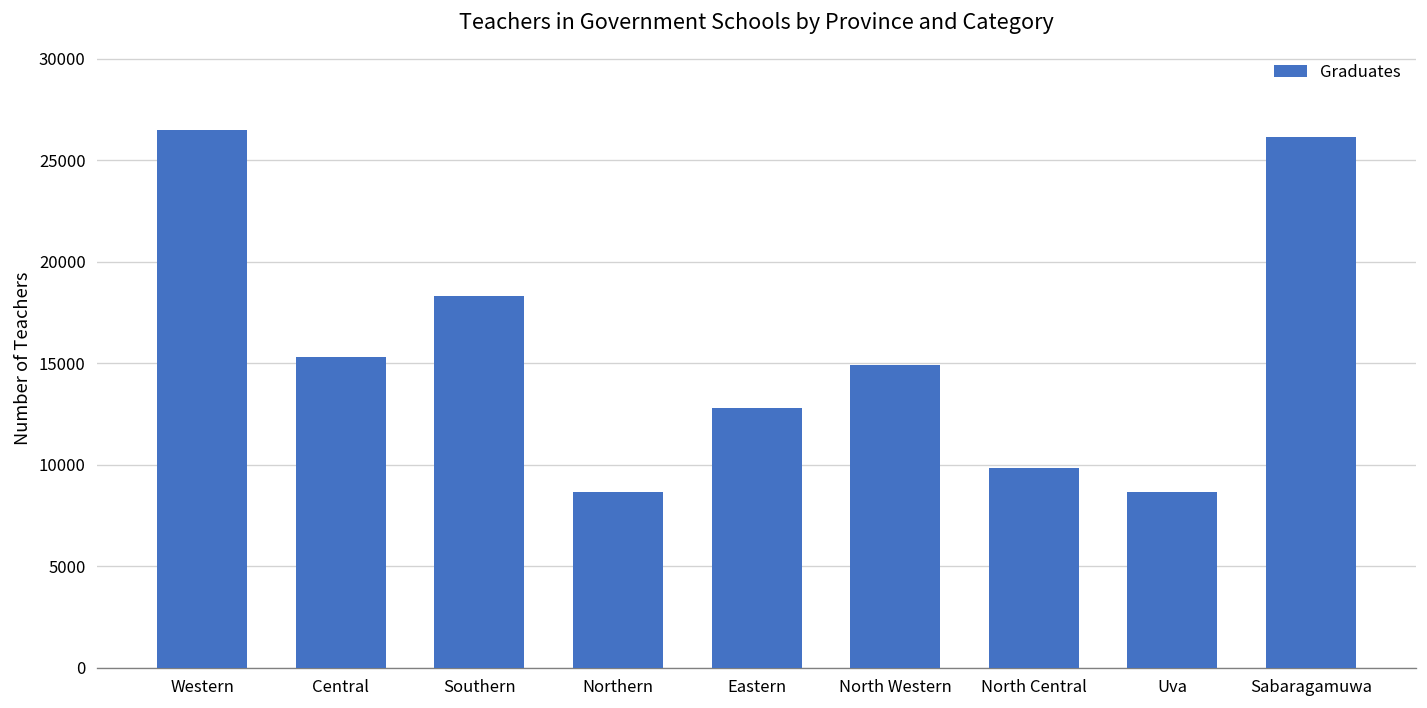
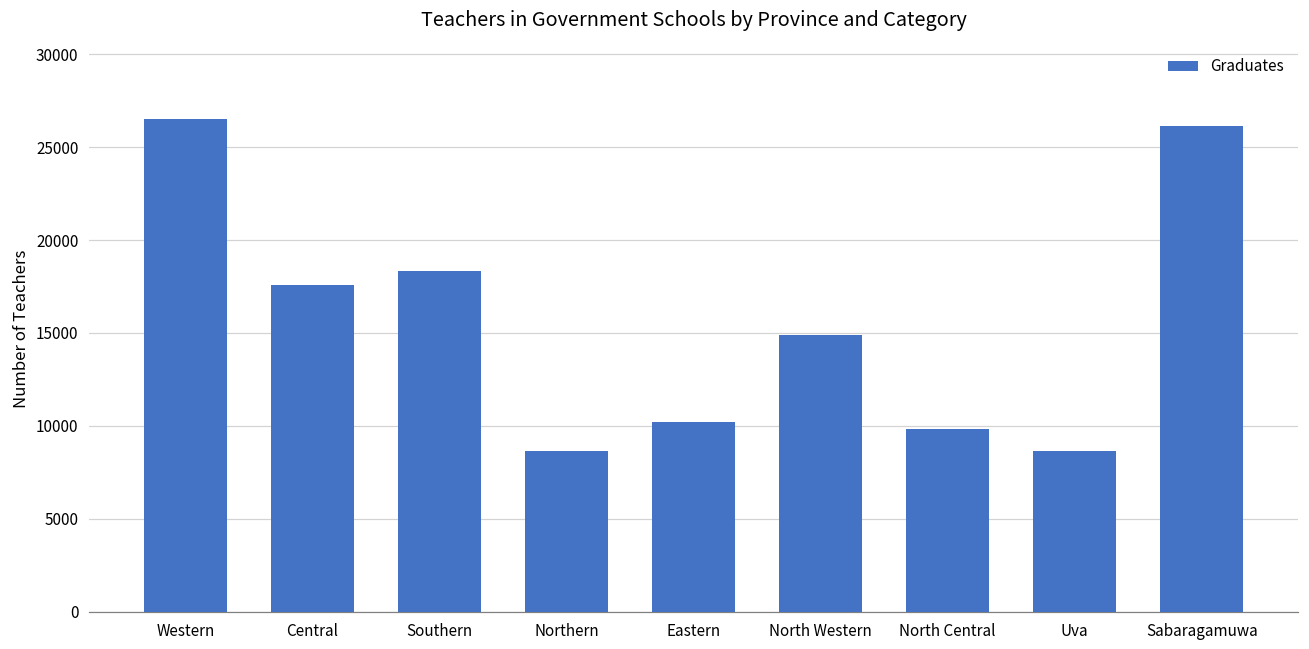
  {
    "Western": 26500,
-   "Central": 15300,
+   "Central": 17600,
    "Southern": 18300,
    "Northern": 8600,
-   "Eastern": 12800,
+   "Eastern": 10200,
    "North Western": 14900,
    "North Central": 9800,
    "Uva": 8600,
    "Sabaragamuwa": 26200
  }
